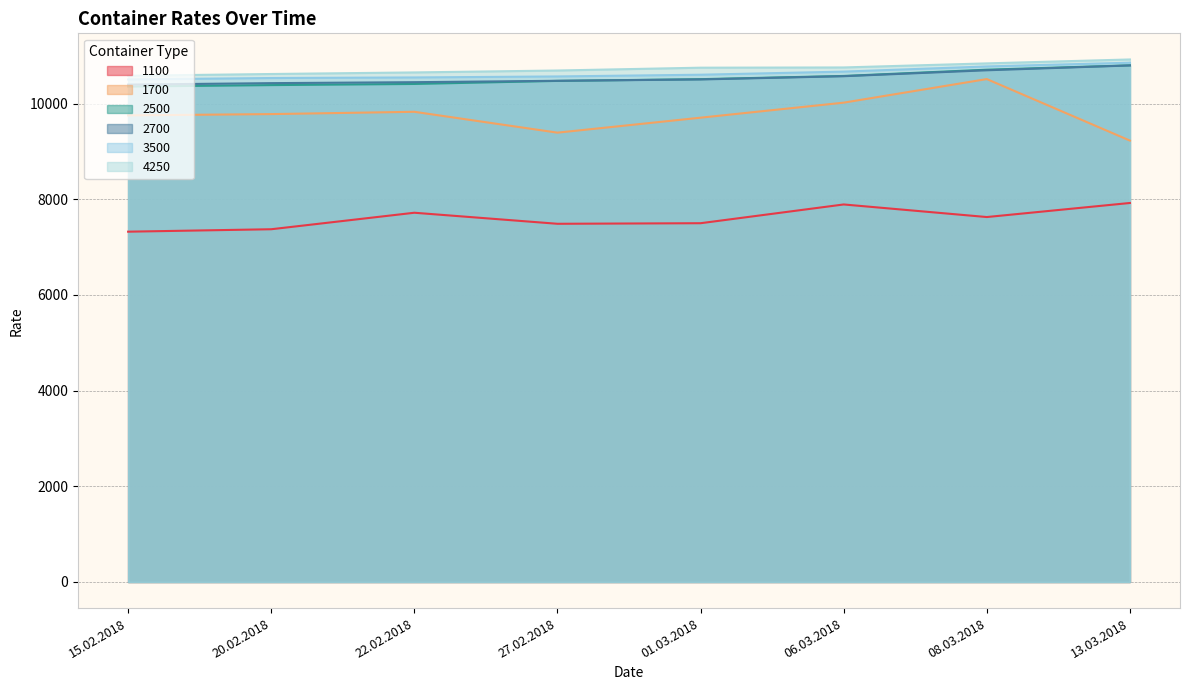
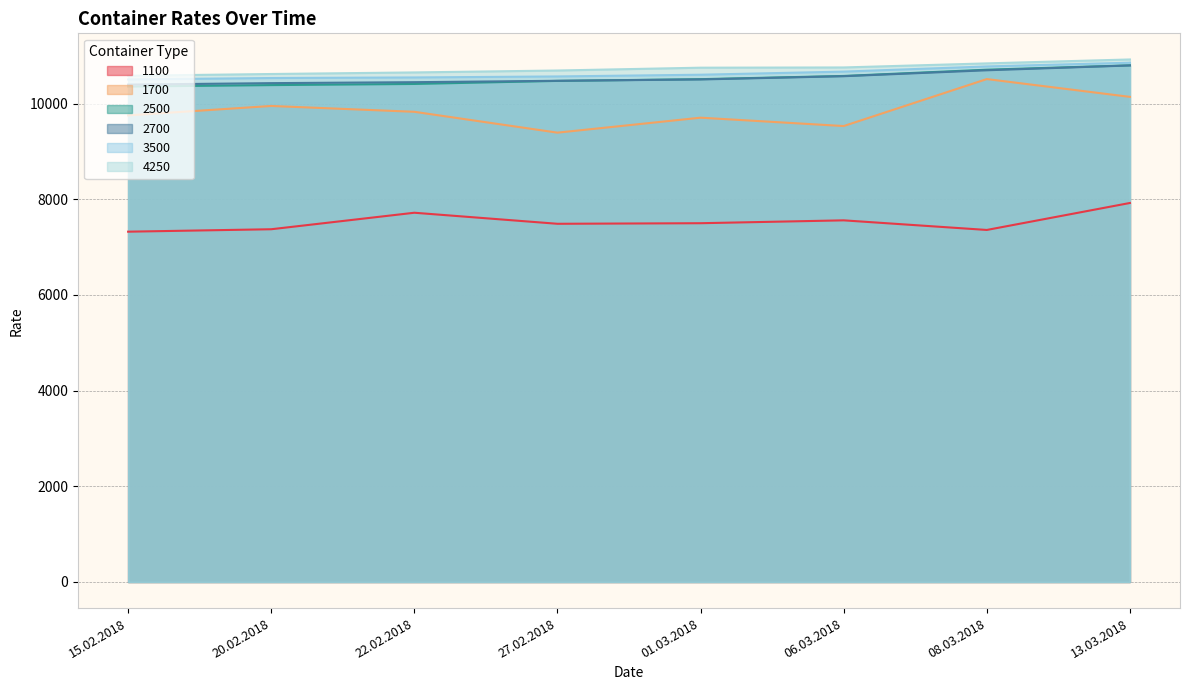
  {
    "1100": {
      "15.02.2018": 7300,
      "20.02.2018": 7400,
      "22.02.2018": 7700,
      "27.02.2018": 7500,
      "01.03.2018": 7500,
-     "06.03.2018": 7900,
-     "08.03.2018": 7600,
+     "06.03.2018": 7600,
+     "08.03.2018": 7400,
      "13.03.2018": 7900
    },
    "1700": {
-     "20.02.2018": 9800,
+     "20.02.2018": 10000,
      "22.02.2018": 9800,
      "27.02.2018": 9400,
      "01.03.2018": 9700,
-     "06.03.2018": 10000,
+     "06.03.2018": 9500,
      "08.03.2018": 10500,
-     "13.03.2018": 9200
+     "13.03.2018": 10100
    }
  }
